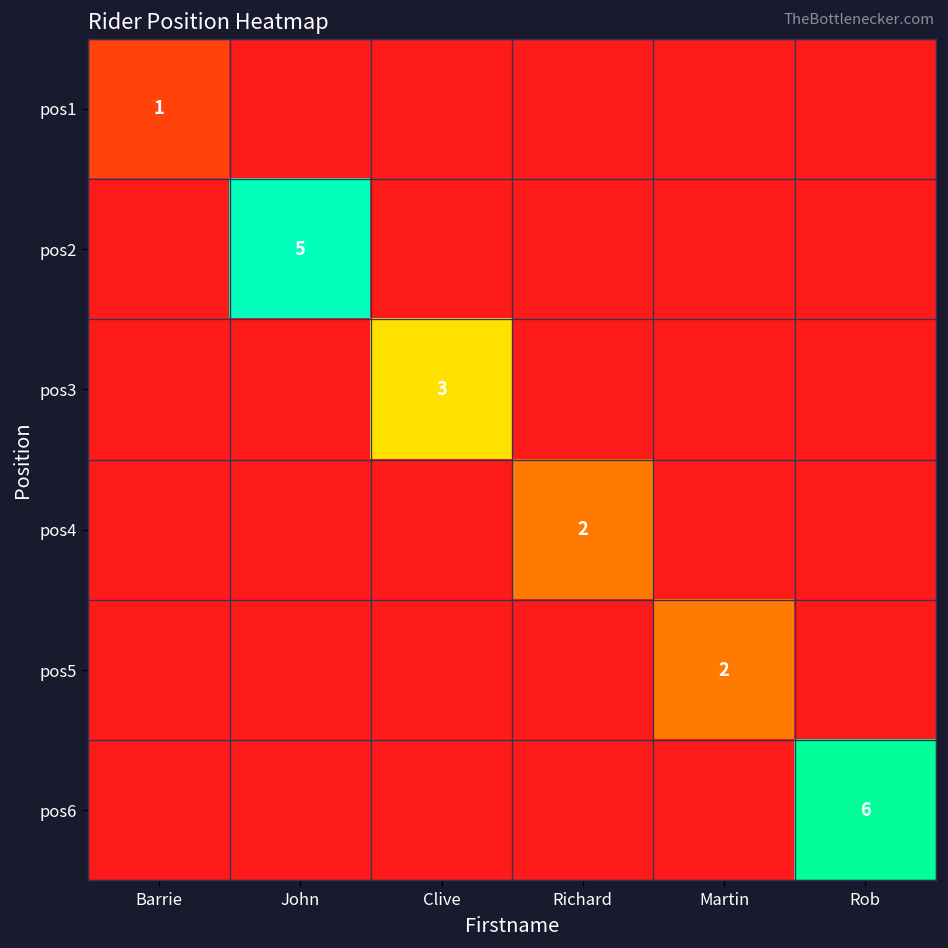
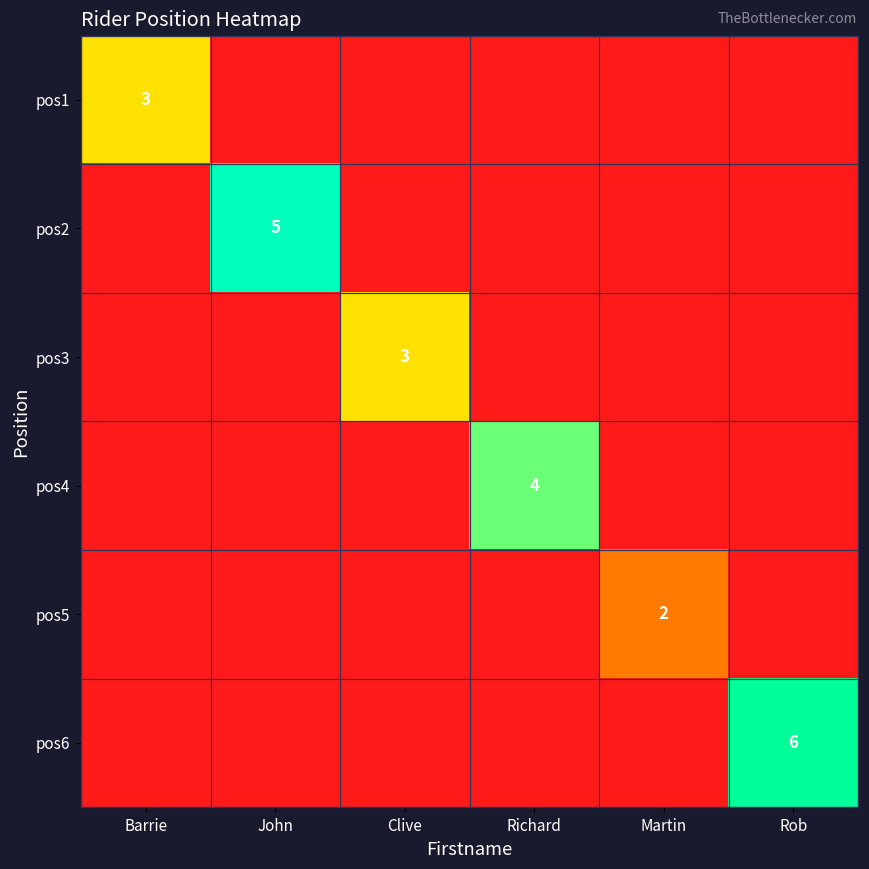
  {
    "pos1": {
-     "Barrie": 1
+     "Barrie": 3
    },
    "pos2": {
      "John": 5
    },
    "pos3": {
      "Clive": 3
    },
    "pos4": {
-     "Richard": 2
+     "Richard": 4
    },
    "pos5": {
      "Martin": 2
    },
    "pos6": {
      "Rob": 6
    }
  }
